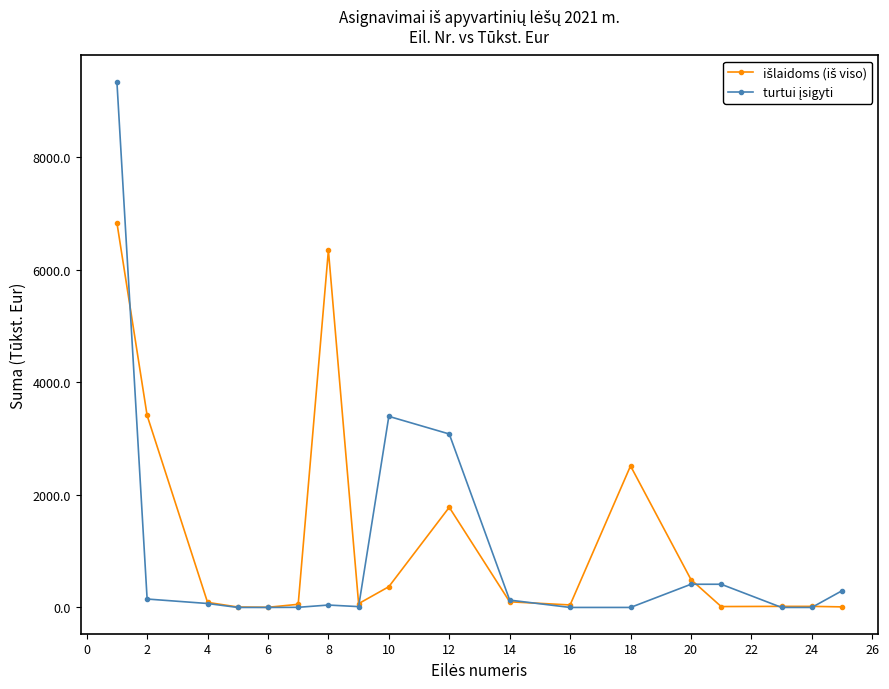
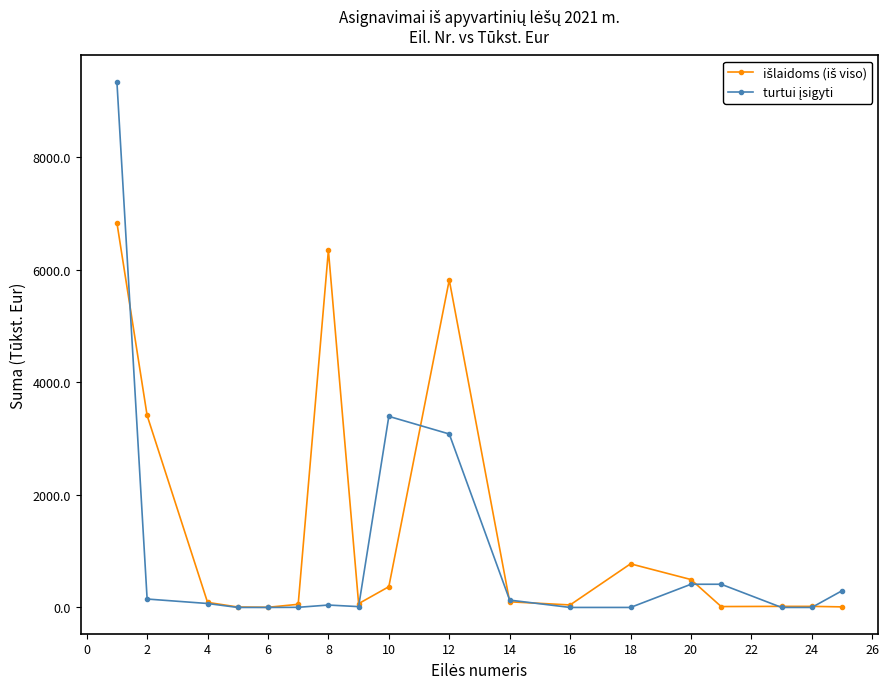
  {
    "išlaidoms (iš viso)": {
      "2": 3400,
      "8": 6300,
      "10": 400,
-     "12": 1800,
-     "18": 2500,
+     "12": 5800,
+     "18": 800,
      "20": 500
    },
    "turtui įsigyti": {
      "2": 100,
      "8": 0,
      "10": 3400,
      "12": 3100,
      "18": 0,
      "20": 400
    }
  }
